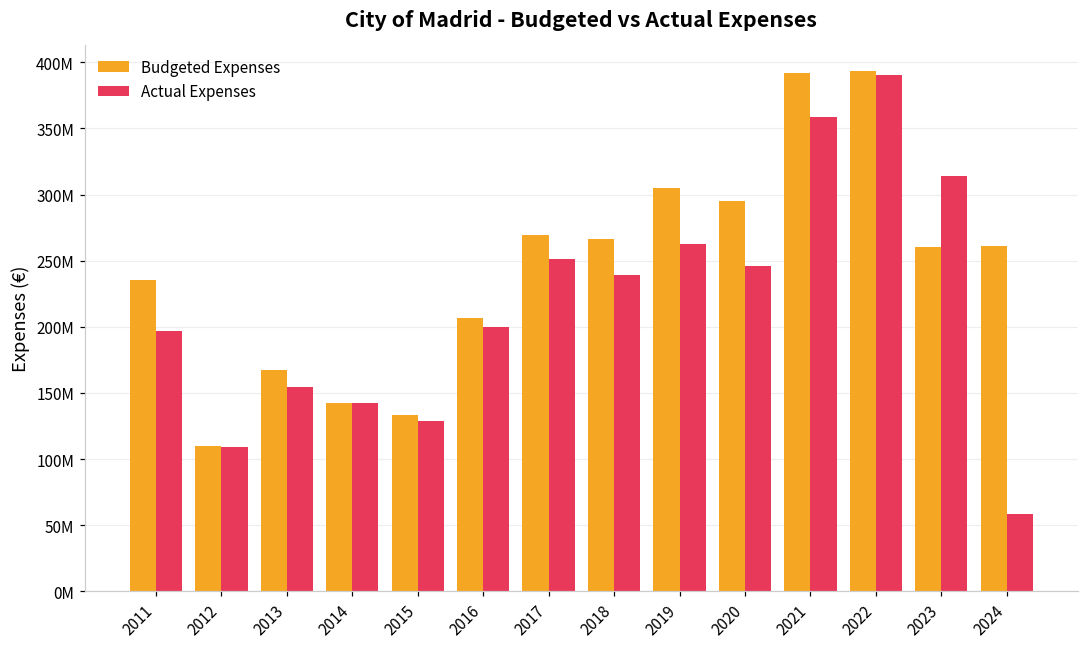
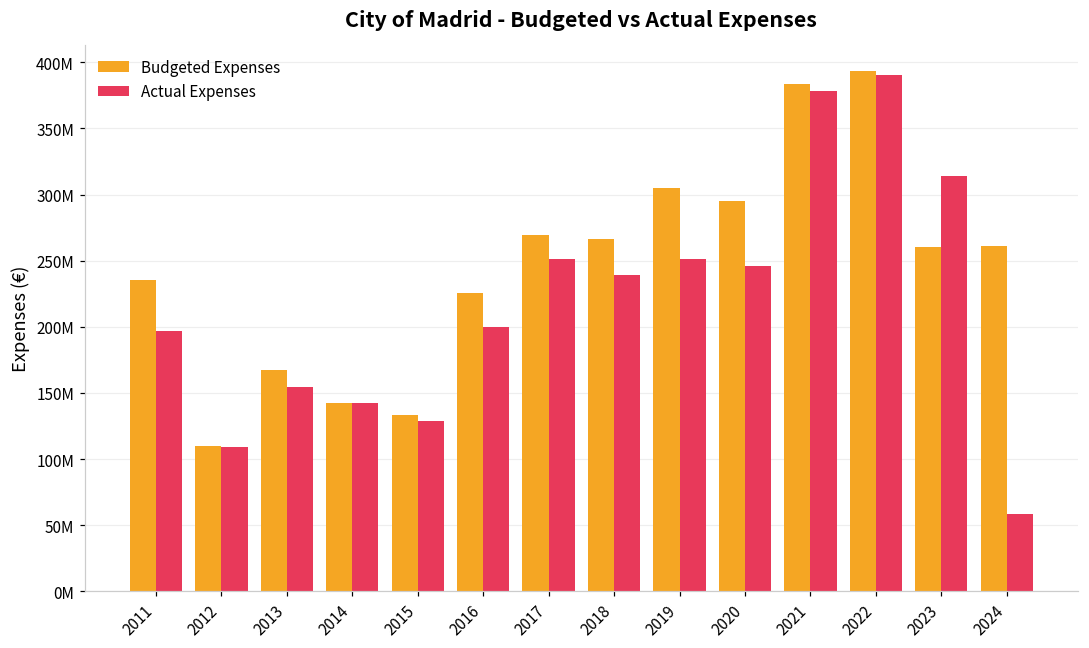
  {
    "Budgeted Expenses": {
      "2011": 235000000,
      "2012": 110000000,
      "2013": 167000000,
      "2014": 142000000,
      "2015": 134000000,
-     "2016": 207000000,
+     "2016": 226000000,
      "2017": 269000000,
      "2018": 267000000,
      "2019": 305000000,
      "2020": 295000000,
-     "2021": 392000000,
+     "2021": 384000000,
      "2022": 394000000,
      "2023": 260000000,
      "2024": 261000000
    },
    "Actual Expenses": {
      "2011": 197000000,
      "2012": 109000000,
      "2013": 154000000,
      "2014": 142000000,
      "2015": 129000000,
      "2016": 200000000,
      "2017": 251000000,
      "2018": 239000000,
-     "2019": 262000000,
+     "2019": 252000000,
      "2020": 246000000,
-     "2021": 358000000,
+     "2021": 378000000,
      "2022": 390000000,
      "2023": 314000000,
      "2024": 58000000
    }
  }
